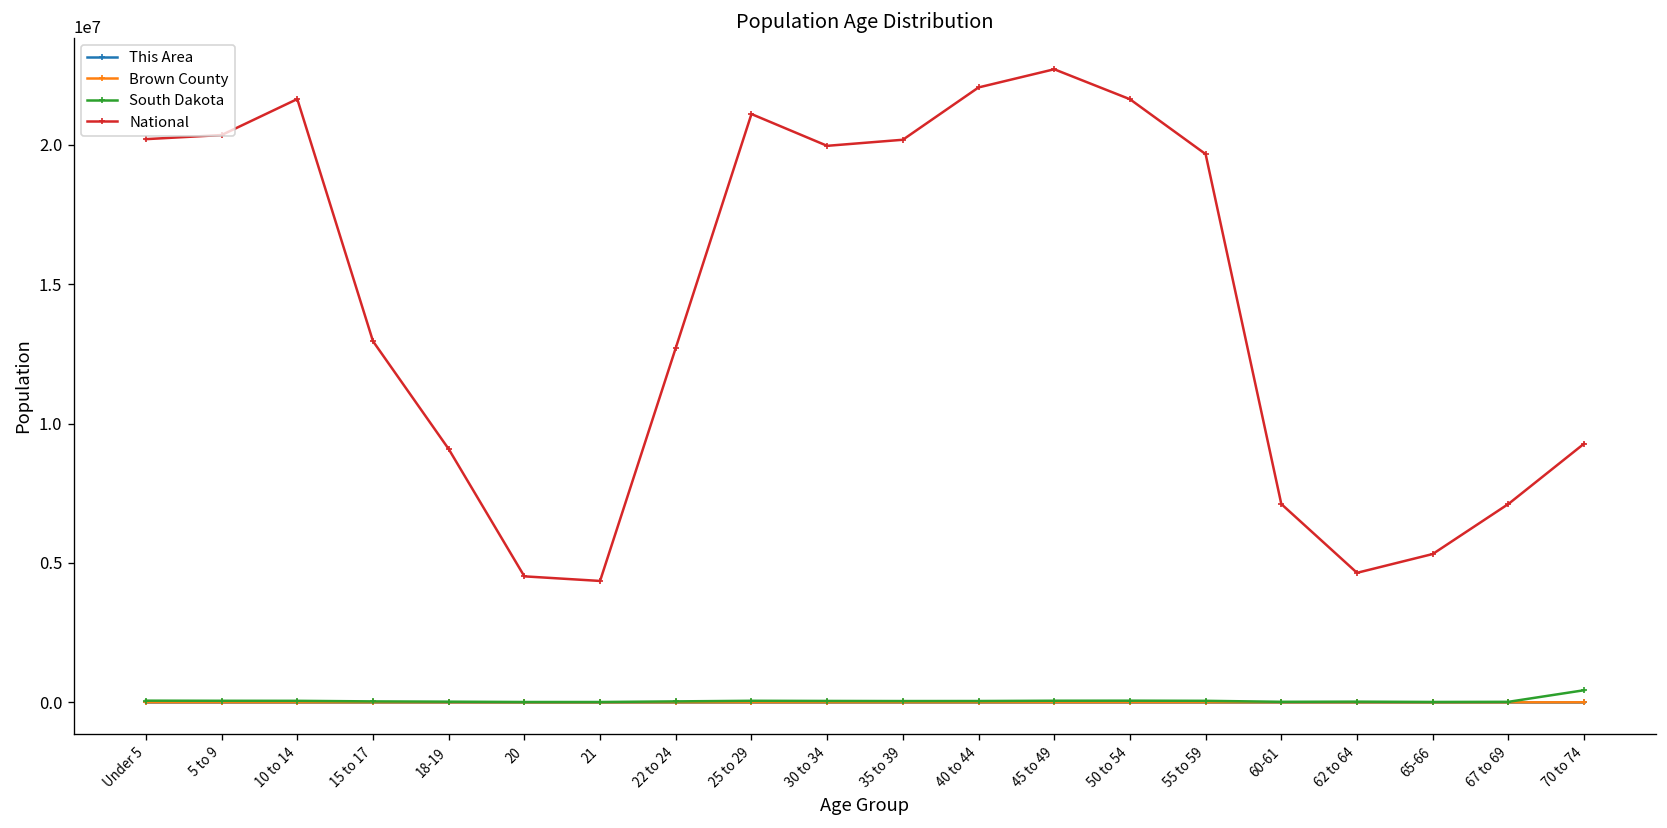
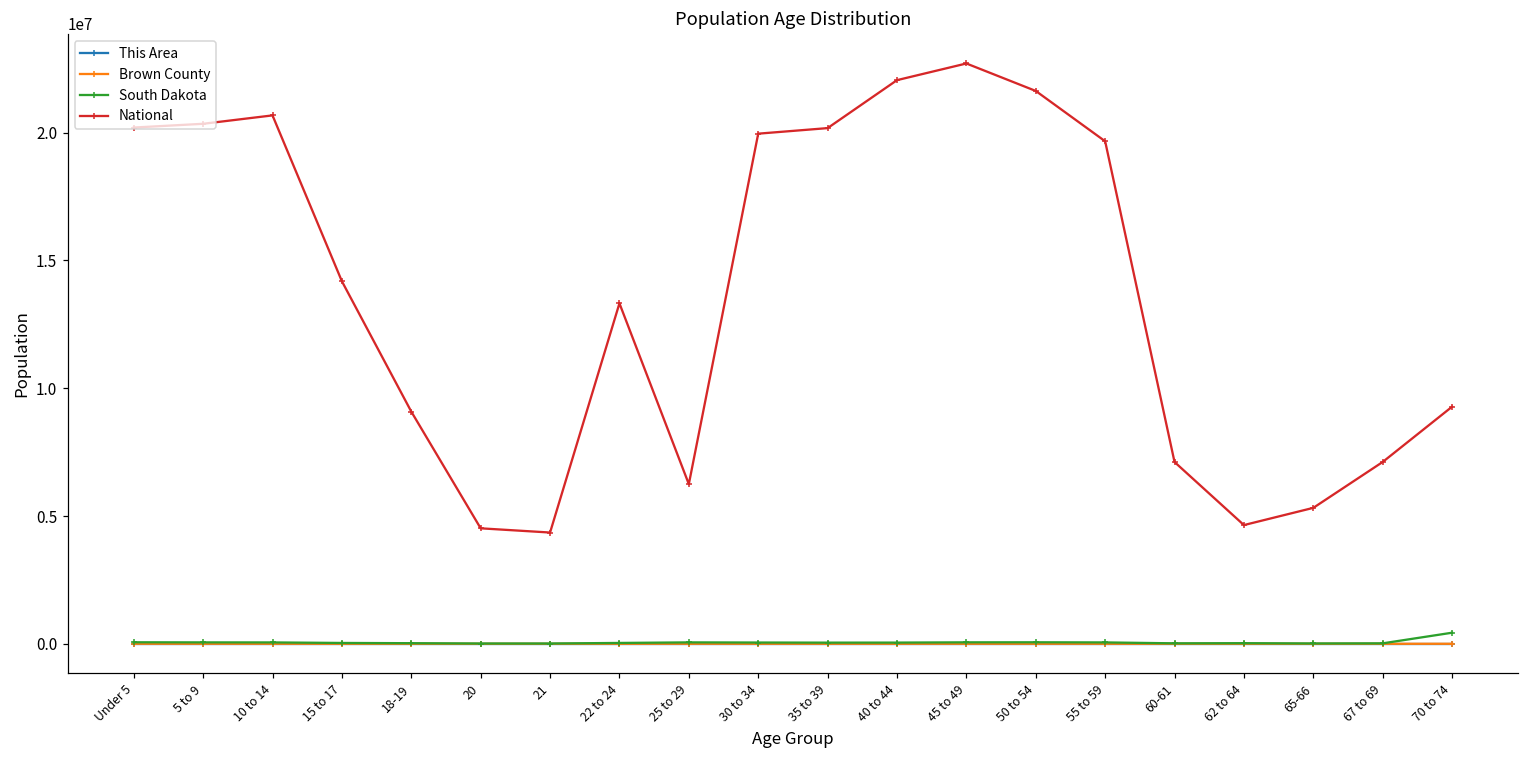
  {
    "Brown County": {
      "70 to 74": 0
    },
    "South Dakota": {
      "70 to 74": 400000
    },
    "National": {
-     "10 to 14": 21600000,
-     "15 to 17": 13000000,
+     "10 to 14": 20700000,
+     "15 to 17": 14200000,
      "18-19": 9100000,
      "20": 4500000,
      "21": 4400000,
-     "22 to 24": 12700000,
-     "25 to 29": 21100000,
+     "22 to 24": 13300000,
+     "25 to 29": 6200000,
      "30 to 34": 20000000,
      "35 to 39": 20200000,
      "40 to 44": 22100000,
      "45 to 49": 22700000,
      "50 to 54": 21600000,
      "55 to 59": 19700000,
      "60-61": 7100000,
      "62 to 64": 4600000,
      "65-66": 5300000,
      "67 to 69": 7100000,
      "70 to 74": 9300000
    }
  }
